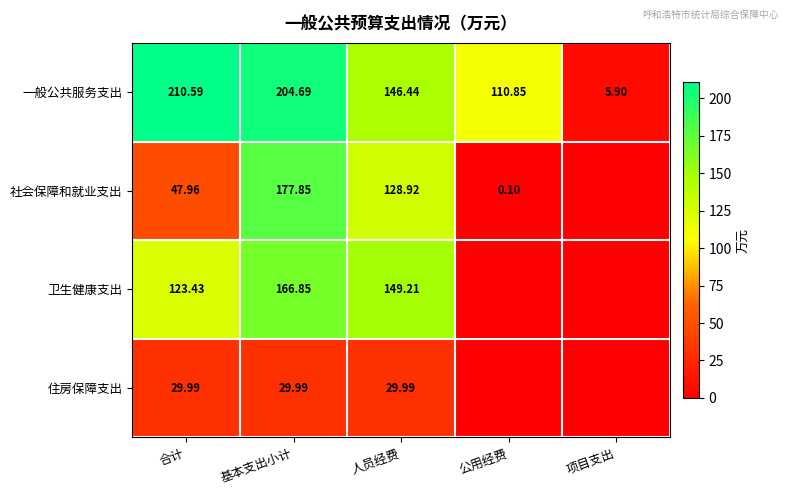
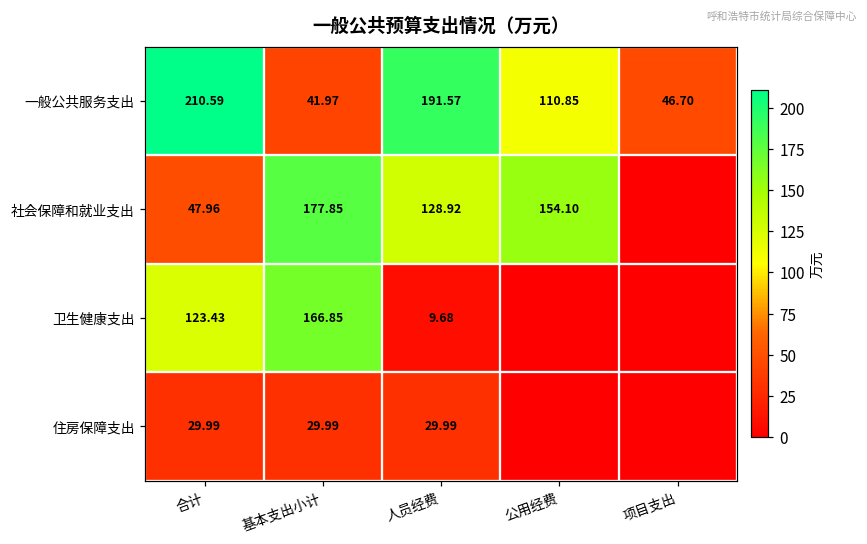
  {
    "一般公共服务支出": {
      "合计": 210.59,
-     "基本支出小计": 204.69,
-     "人员经费": 146.44,
+     "基本支出小计": 41.97,
+     "人员经费": 191.57,
      "公用经费": 110.85,
-     "项目支出": 5.90
+     "项目支出": 46.70
    },
    "社会保障和就业支出": {
      "合计": 47.96,
      "基本支出小计": 177.85,
      "人员经费": 128.92,
-     "公用经费": 0.10
+     "公用经费": 154.10
    },
    "卫生健康支出": {
      "合计": 123.43,
      "基本支出小计": 166.85,
-     "人员经费": 149.21
+     "人员经费": 9.68
    },
    "住房保障支出": {
      "合计": 29.99,
      "基本支出小计": 29.99,
      "人员经费": 29.99
    }
  }
